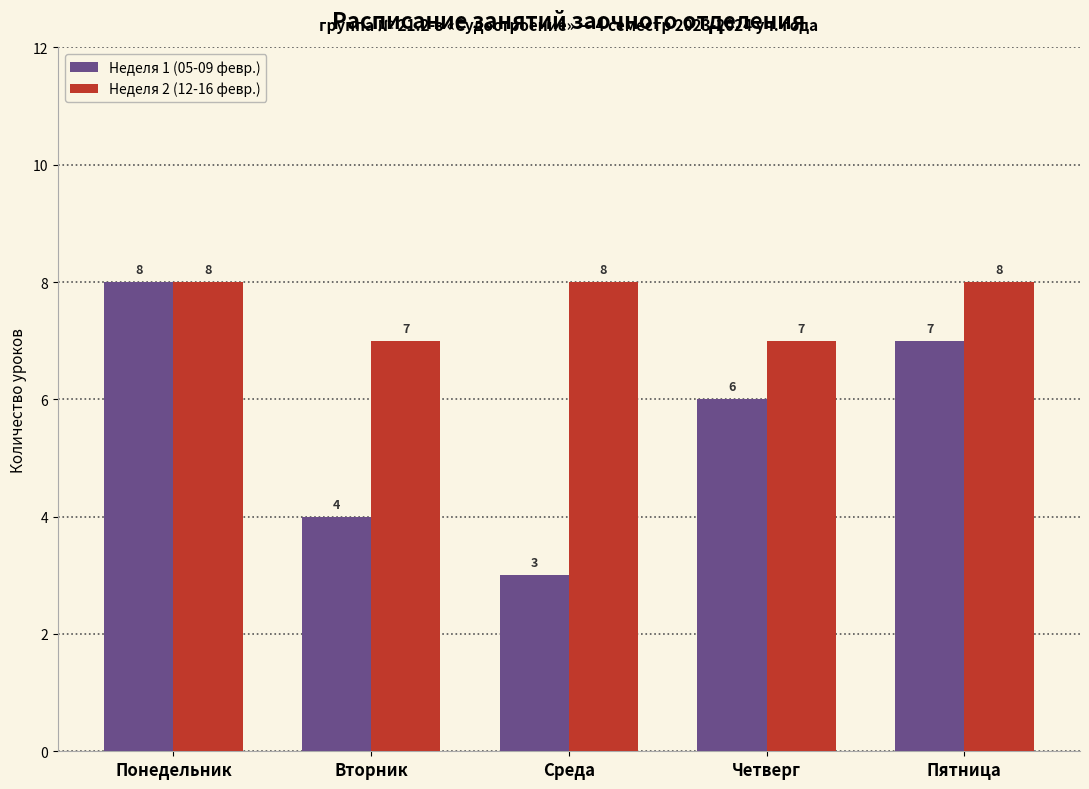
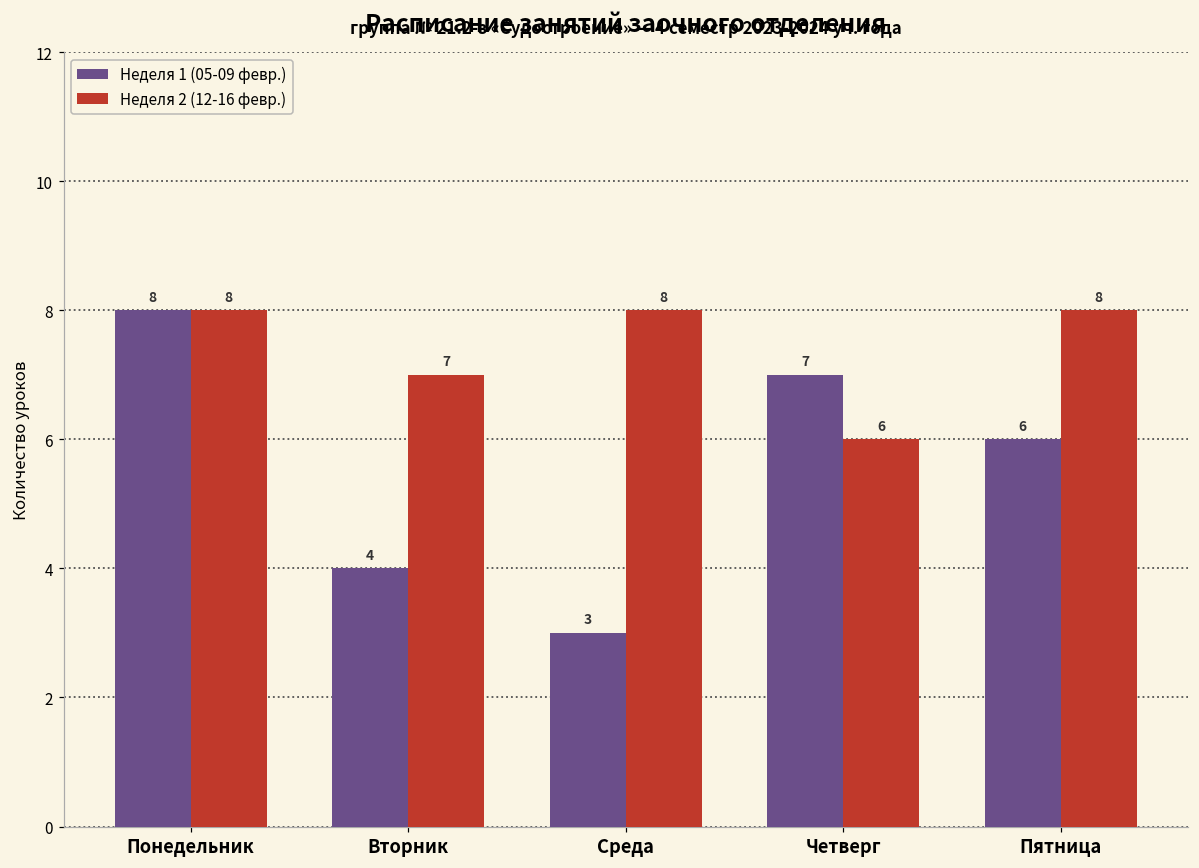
  {
    "Неделя 1 (05-09 февр.)": {
      "Понедельник": 8,
      "Вторник": 4,
      "Среда": 3,
-     "Четверг": 6,
-     "Пятница": 7
+     "Четверг": 7,
+     "Пятница": 6
    },
    "Неделя 2 (12-16 февр.)": {
      "Понедельник": 8,
      "Вторник": 7,
      "Среда": 8,
-     "Четверг": 7,
+     "Четверг": 6,
      "Пятница": 8
    }
  }
